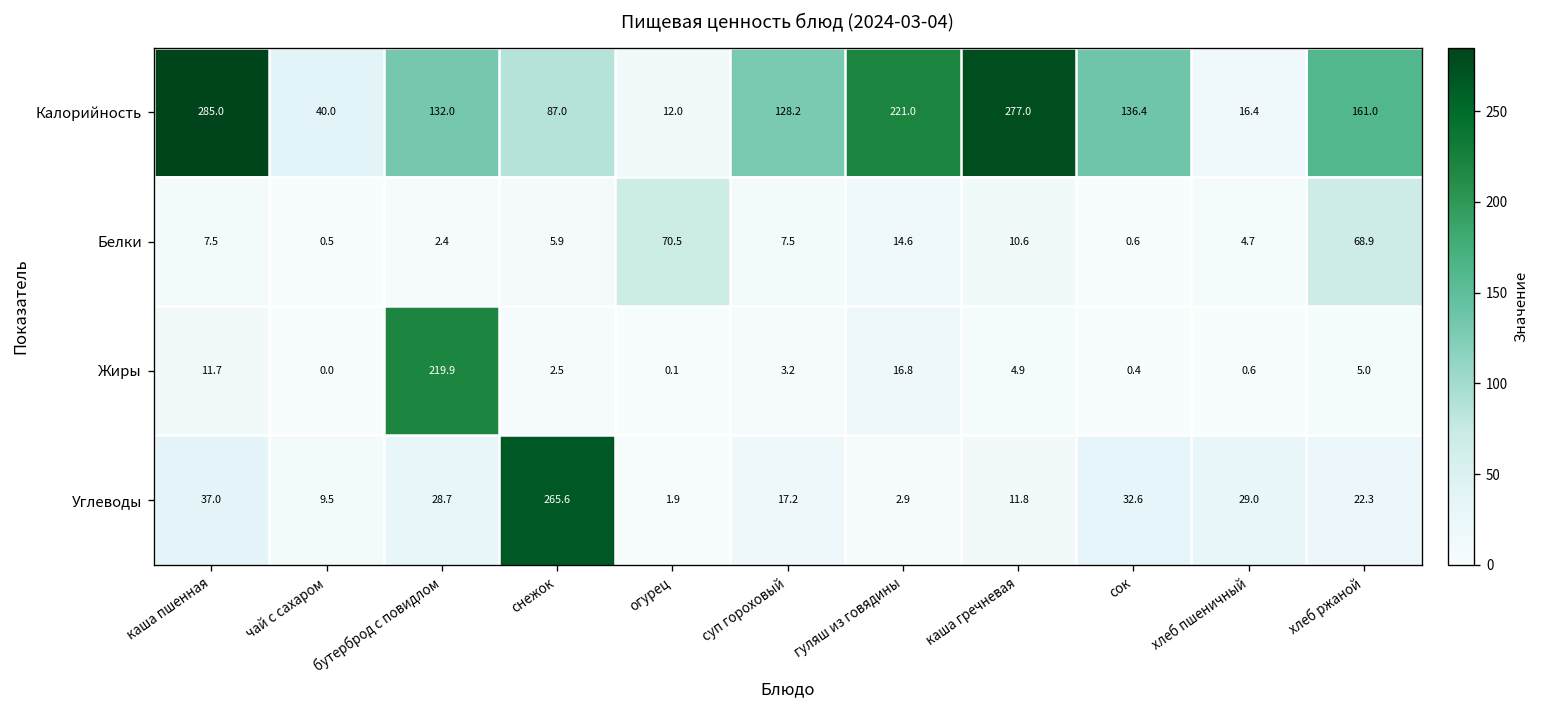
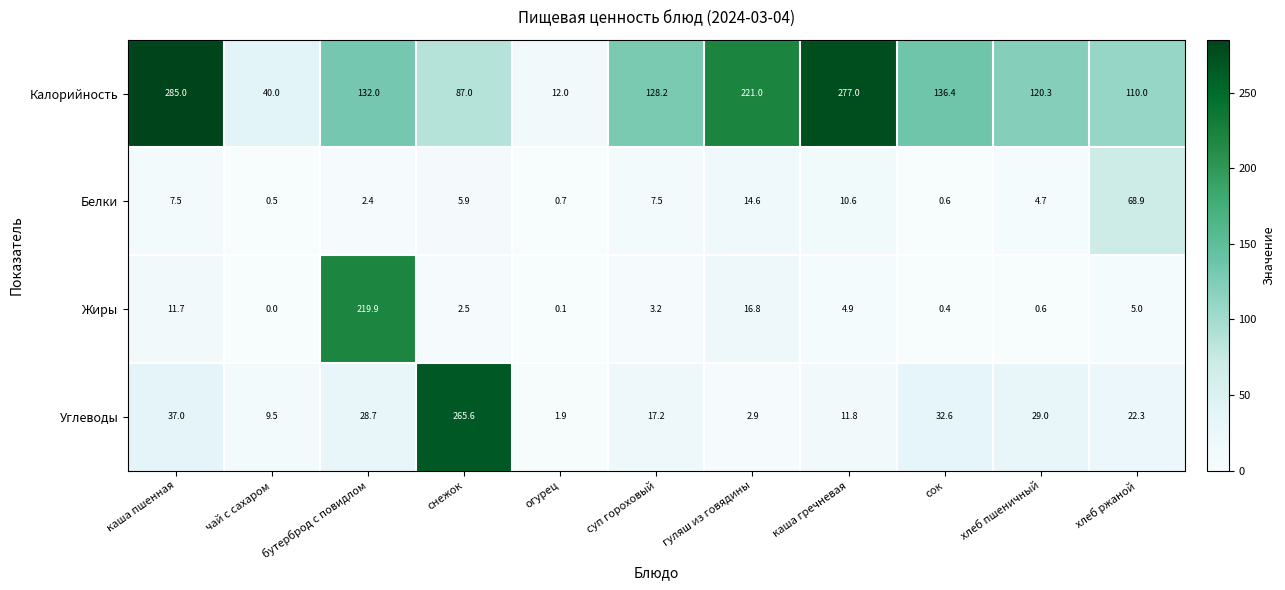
  {
    "Калорийность": {
      "каша пшенная": 285.0,
      "чай с сахаром": 40.0,
      "бутерброд с повидлом": 132.0,
      "снежок": 87.0,
      "огурец": 12.0,
      "суп гороховый": 128.2,
      "гуляш из говядины": 221.0,
      "каша гречневая": 277.0,
      "сок": 136.4,
-     "хлеб пшеничный": 16.4,
-     "хлеб ржаной": 161.0
+     "хлеб пшеничный": 120.3,
+     "хлеб ржаной": 110.0
    },
    "Белки": {
      "каша пшенная": 7.5,
      "чай с сахаром": 0.5,
      "бутерброд с повидлом": 2.4,
      "снежок": 5.9,
-     "огурец": 70.5,
+     "огурец": 0.7,
      "суп гороховый": 7.5,
      "гуляш из говядины": 14.6,
      "каша гречневая": 10.6,
      "сок": 0.6,
      "хлеб пшеничный": 4.7,
      "хлеб ржаной": 68.9
    },
    "Жиры": {
      "каша пшенная": 11.7,
      "чай с сахаром": 0.0,
      "бутерброд с повидлом": 219.9,
      "снежок": 2.5,
      "огурец": 0.1,
      "суп гороховый": 3.2,
      "гуляш из говядины": 16.8,
      "каша гречневая": 4.9,
      "сок": 0.4,
      "хлеб пшеничный": 0.6,
      "хлеб ржаной": 5.0
    },
    "Углеводы": {
      "каша пшенная": 37.0,
      "чай с сахаром": 9.5,
      "бутерброд с повидлом": 28.7,
      "снежок": 265.6,
      "огурец": 1.9,
      "суп гороховый": 17.2,
      "гуляш из говядины": 2.9,
      "каша гречневая": 11.8,
      "сок": 32.6,
      "хлеб пшеничный": 29.0,
      "хлеб ржаной": 22.3
    }
  }
